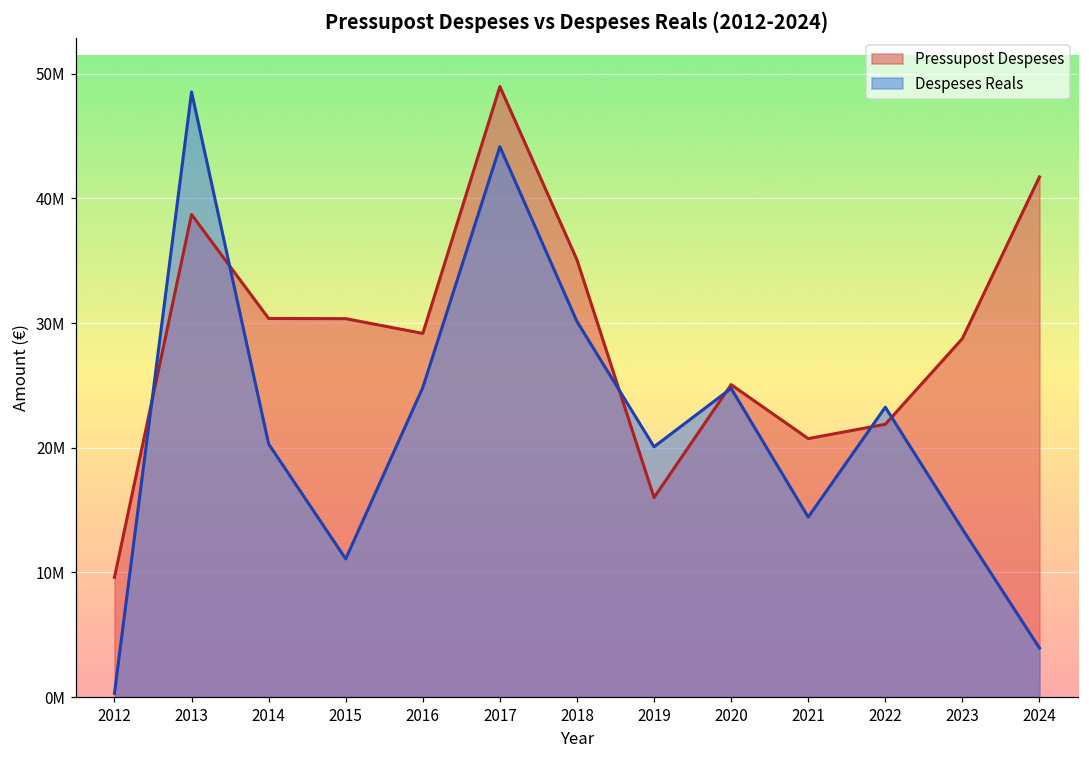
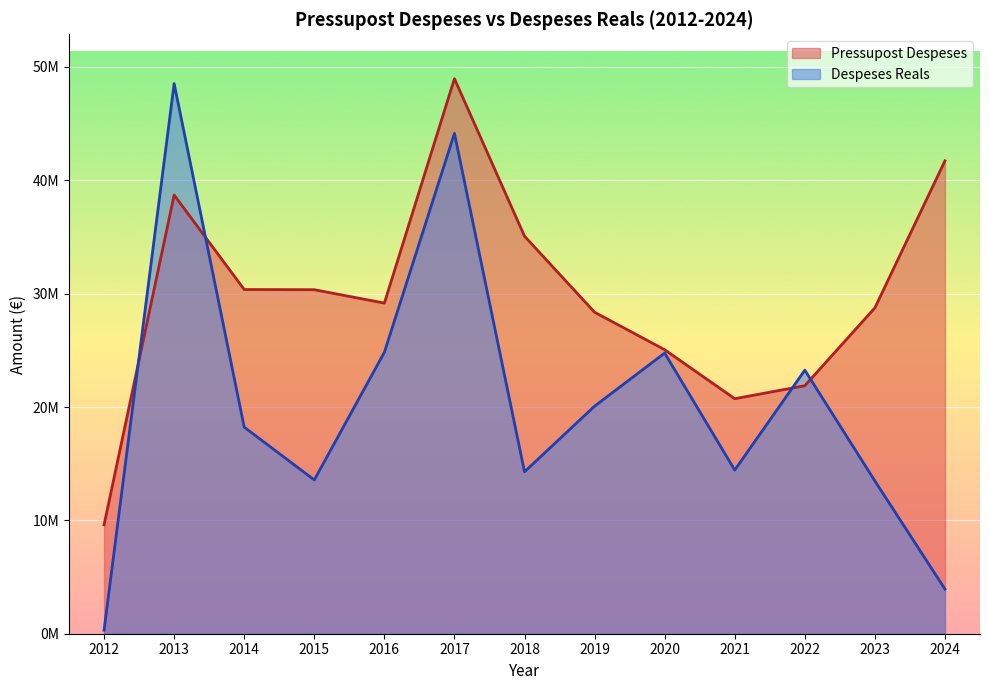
  {
    "Pressupost Despeses": {
      "2012": 9600000,
      "2013": 38700000,
      "2014": 30400000,
      "2015": 30300000,
      "2016": 29200000,
      "2017": 49000000,
      "2018": 35100000,
-     "2019": 16000000,
+     "2019": 28400000,
      "2020": 25100000,
      "2021": 20700000,
      "2022": 21900000,
      "2023": 28700000,
      "2024": 41700000
    },
    "Despeses Reals": {
      "2012": 300000,
      "2013": 48500000,
-     "2014": 20300000,
-     "2015": 11100000,
+     "2014": 18200000,
+     "2015": 13600000,
      "2016": 24800000,
      "2017": 44100000,
-     "2018": 30100000,
+     "2018": 14300000,
      "2019": 20100000,
      "2020": 24800000,
      "2021": 14400000,
      "2022": 23300000,
      "2023": 13500000,
      "2024": 3900000
    }
  }
